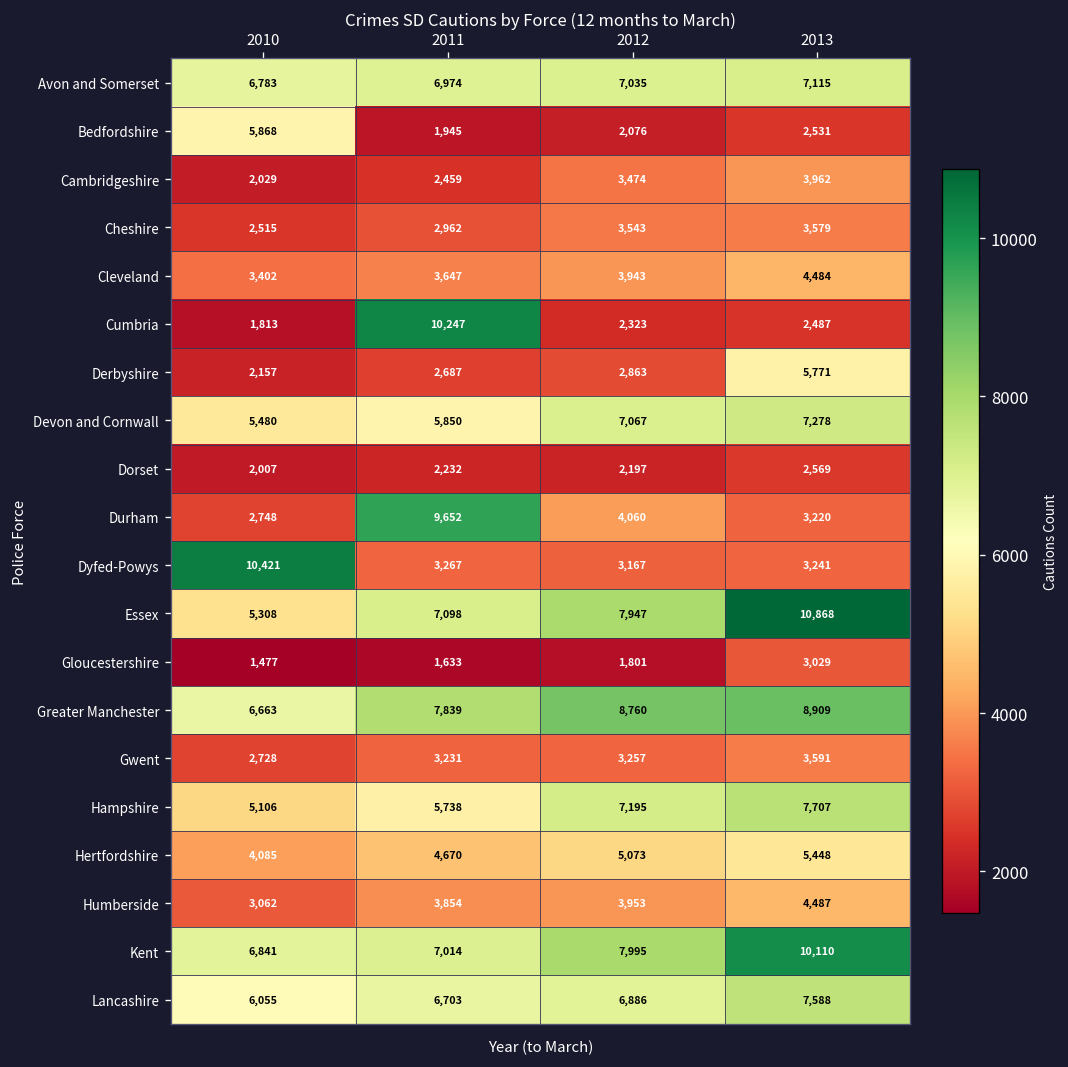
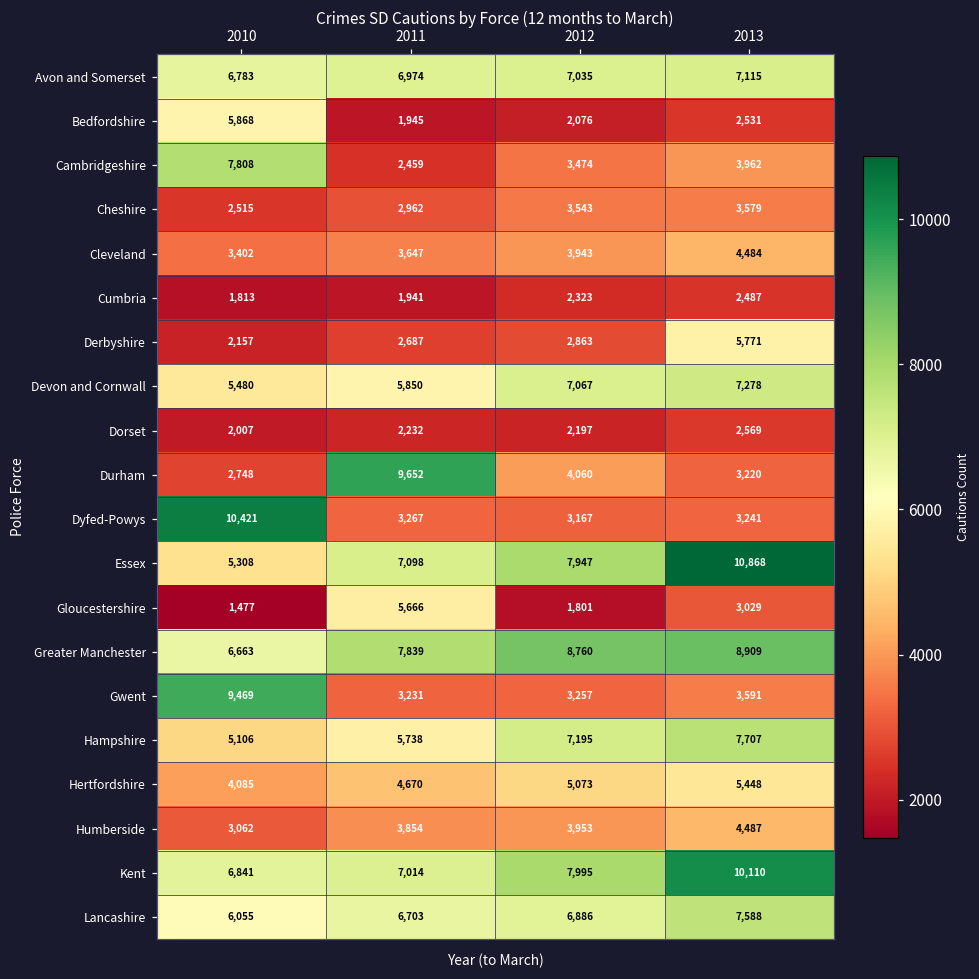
  {
    "Avon and Somerset": {
      "2010": "6,783",
      "2011": "6,974",
      "2012": "7,035",
      "2013": "7,115"
    },
    "Bedfordshire": {
      "2010": "5,868",
      "2011": "1,945",
      "2012": "2,076",
      "2013": "2,531"
    },
    "Cambridgeshire": {
-     "2010": "2,029",
+     "2010": "7,808",
      "2011": "2,459",
      "2012": "3,474",
      "2013": "3,962"
    },
    "Cheshire": {
      "2010": "2,515",
      "2011": "2,962",
      "2012": "3,543",
      "2013": "3,579"
    },
    "Cleveland": {
      "2010": "3,402",
      "2011": "3,647",
      "2012": "3,943",
      "2013": "4,484"
    },
    "Cumbria": {
      "2010": "1,813",
-     "2011": "10,247",
+     "2011": "1,941",
      "2012": "2,323",
      "2013": "2,487"
    },
    "Derbyshire": {
      "2010": "2,157",
      "2011": "2,687",
      "2012": "2,863",
      "2013": "5,771"
    },
    "Devon and Cornwall": {
      "2010": "5,480",
      "2011": "5,850",
      "2012": "7,067",
      "2013": "7,278"
    },
    "Dorset": {
      "2010": "2,007",
      "2011": "2,232",
      "2012": "2,197",
      "2013": "2,569"
    },
    "Durham": {
      "2010": "2,748",
      "2011": "9,652",
      "2012": "4,060",
      "2013": "3,220"
    },
    "Dyfed-Powys": {
      "2010": "10,421",
      "2011": "3,267",
      "2012": "3,167",
      "2013": "3,241"
    },
    "Essex": {
      "2010": "5,308",
      "2011": "7,098",
      "2012": "7,947",
      "2013": "10,868"
    },
    "Gloucestershire": {
      "2010": "1,477",
-     "2011": "1,633",
+     "2011": "5,666",
      "2012": "1,801",
      "2013": "3,029"
    },
    "Greater Manchester": {
      "2010": "6,663",
      "2011": "7,839",
      "2012": "8,760",
      "2013": "8,909"
    },
    "Gwent": {
-     "2010": "2,728",
+     "2010": "9,469",
      "2011": "3,231",
      "2012": "3,257",
      "2013": "3,591"
    },
    "Hampshire": {
      "2010": "5,106",
      "2011": "5,738",
      "2012": "7,195",
      "2013": "7,707"
    },
    "Hertfordshire": {
      "2010": "4,085",
      "2011": "4,670",
      "2012": "5,073",
      "2013": "5,448"
    },
    "Humberside": {
      "2010": "3,062",
      "2011": "3,854",
      "2012": "3,953",
      "2013": "4,487"
    },
    "Kent": {
      "2010": "6,841",
      "2011": "7,014",
      "2012": "7,995",
      "2013": "10,110"
    },
    "Lancashire": {
      "2010": "6,055",
      "2011": "6,703",
      "2012": "6,886",
      "2013": "7,588"
    }
  }
